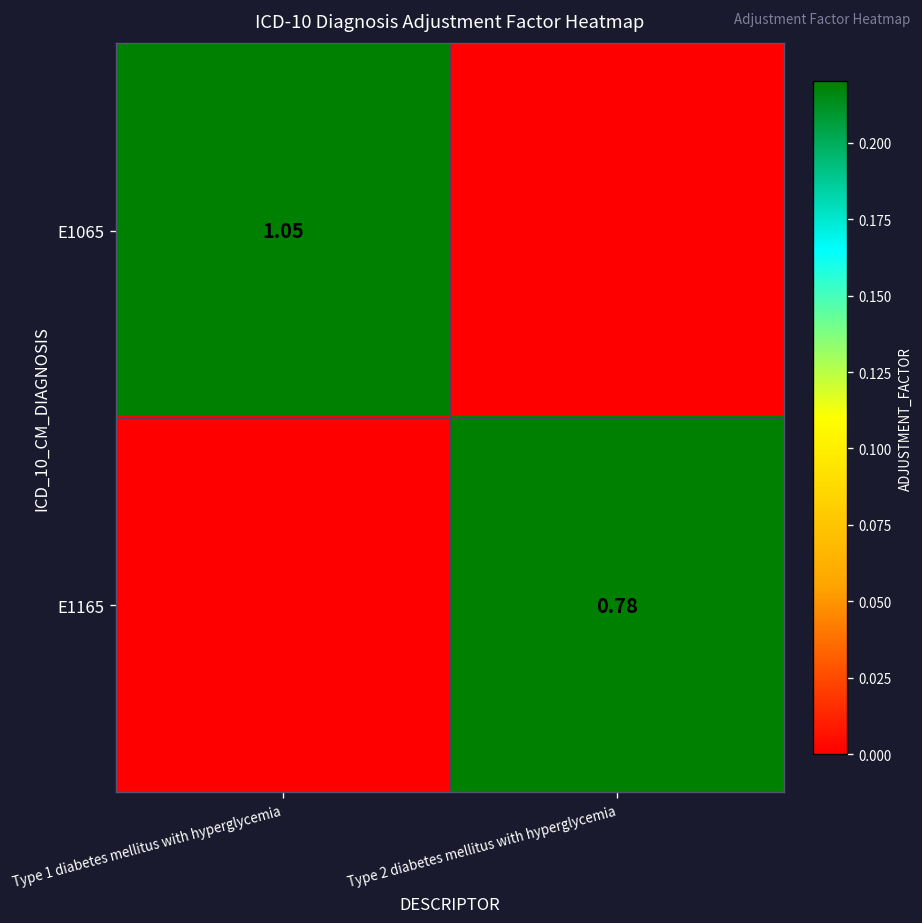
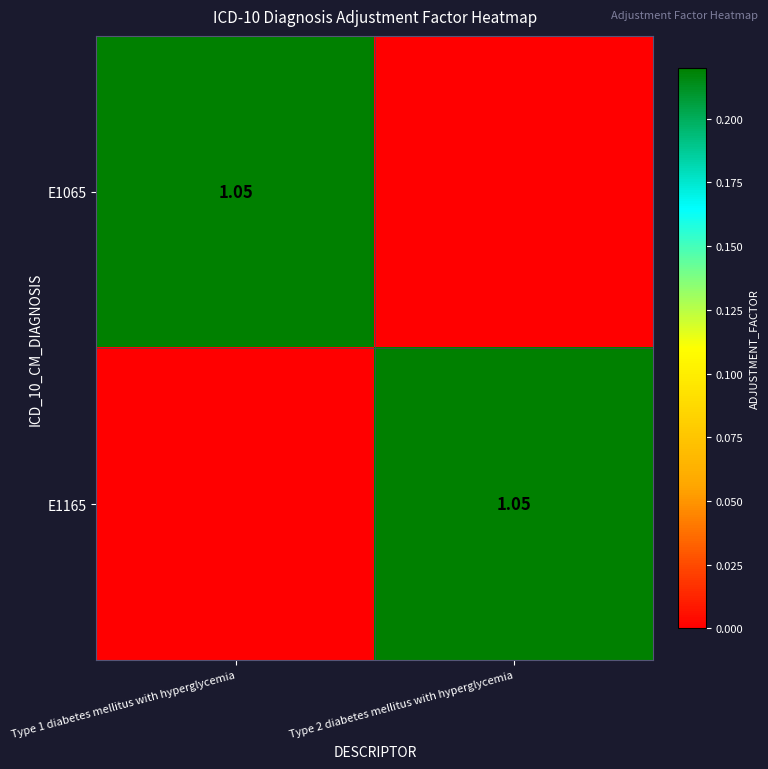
  {
    "E1065": {
      "Type 1 diabetes mellitus with hyperglycemia": 1.05
    },
    "E1165": {
-     "Type 2 diabetes mellitus with hyperglycemia": 0.78
+     "Type 2 diabetes mellitus with hyperglycemia": 1.05
    }
  }
